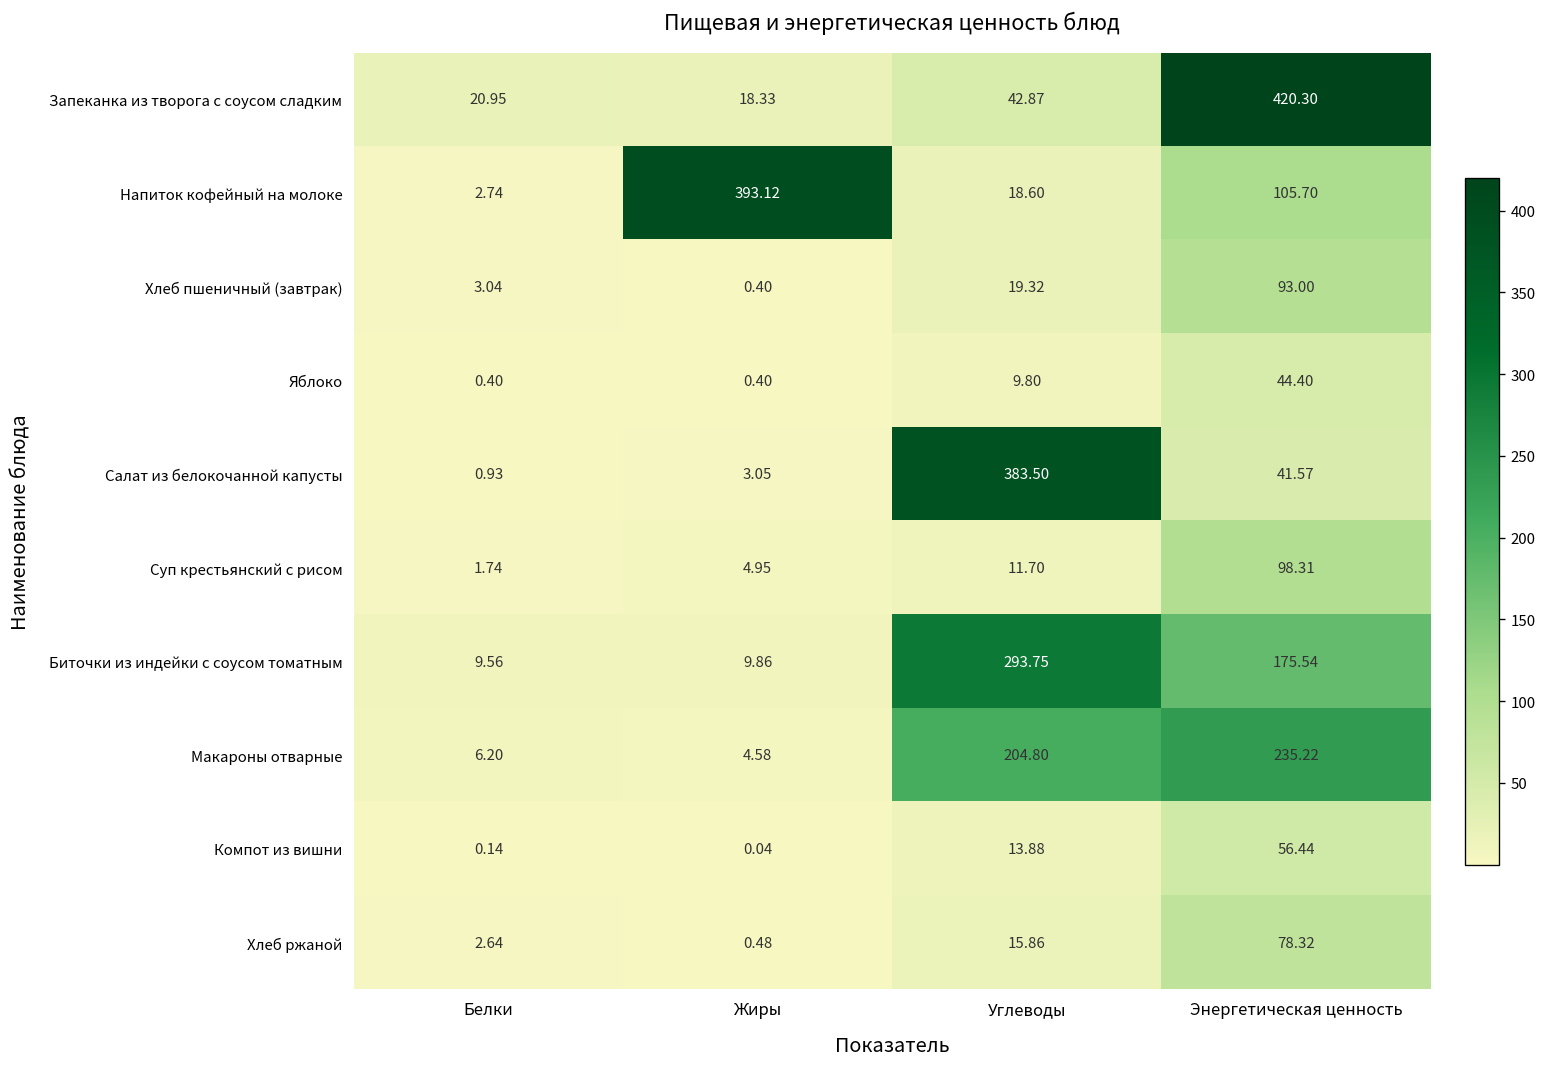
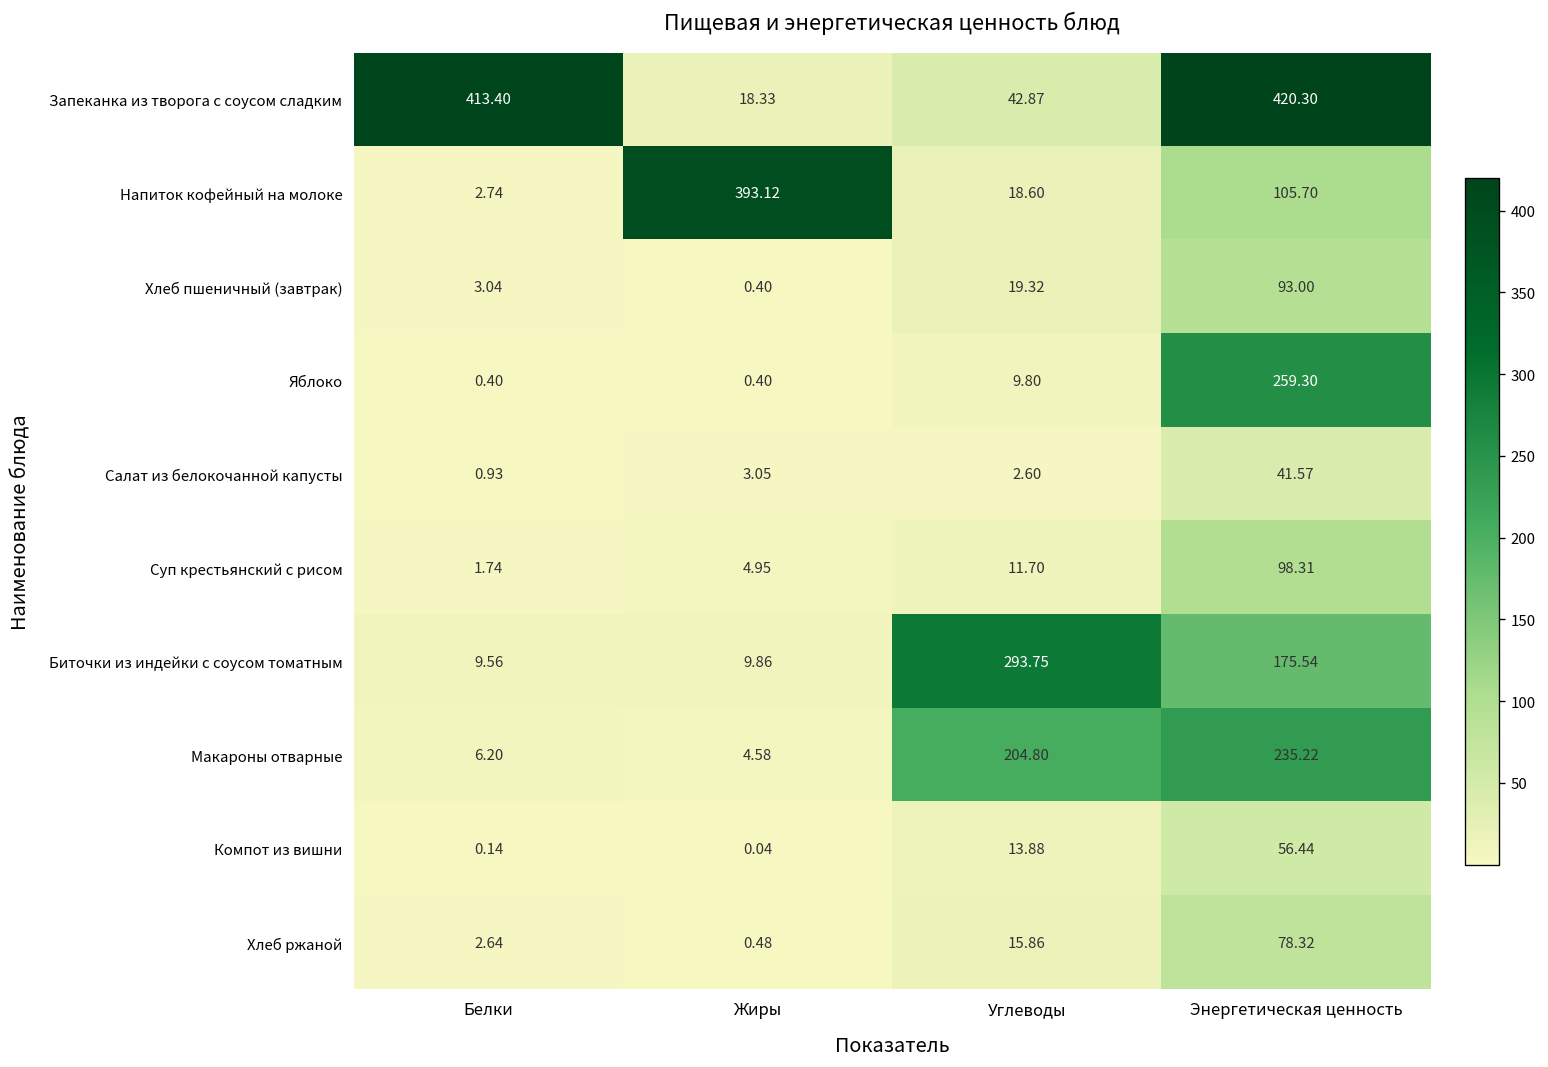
  {
    "Запеканка из творога с соусом сладким": {
-     "Белки": 20.95,
+     "Белки": 413.40,
      "Жиры": 18.33,
      "Углеводы": 42.87,
      "Энергетическая ценность": 420.30
    },
    "Напиток кофейный на молоке": {
      "Белки": 2.74,
      "Жиры": 393.12,
      "Углеводы": 18.60,
      "Энергетическая ценность": 105.70
    },
    "Хлеб пшеничный (завтрак)": {
      "Белки": 3.04,
      "Жиры": 0.40,
      "Углеводы": 19.32,
      "Энергетическая ценность": 93.00
    },
    "Яблоко": {
      "Белки": 0.40,
      "Жиры": 0.40,
      "Углеводы": 9.80,
-     "Энергетическая ценность": 44.40
+     "Энергетическая ценность": 259.30
    },
    "Салат из белокочанной капусты": {
      "Белки": 0.93,
      "Жиры": 3.05,
-     "Углеводы": 383.50,
+     "Углеводы": 2.60,
      "Энергетическая ценность": 41.57
    },
    "Суп крестьянский с рисом": {
      "Белки": 1.74,
      "Жиры": 4.95,
      "Углеводы": 11.70,
      "Энергетическая ценность": 98.31
    },
    "Биточки из индейки с соусом томатным": {
      "Белки": 9.56,
      "Жиры": 9.86,
      "Углеводы": 293.75,
      "Энергетическая ценность": 175.54
    },
    "Макароны отварные": {
      "Белки": 6.20,
      "Жиры": 4.58,
      "Углеводы": 204.80,
      "Энергетическая ценность": 235.22
    },
    "Компот из вишни": {
      "Белки": 0.14,
      "Жиры": 0.04,
      "Углеводы": 13.88,
      "Энергетическая ценность": 56.44
    },
    "Хлеб ржаной": {
      "Белки": 2.64,
      "Жиры": 0.48,
      "Углеводы": 15.86,
      "Энергетическая ценность": 78.32
    }
  }
